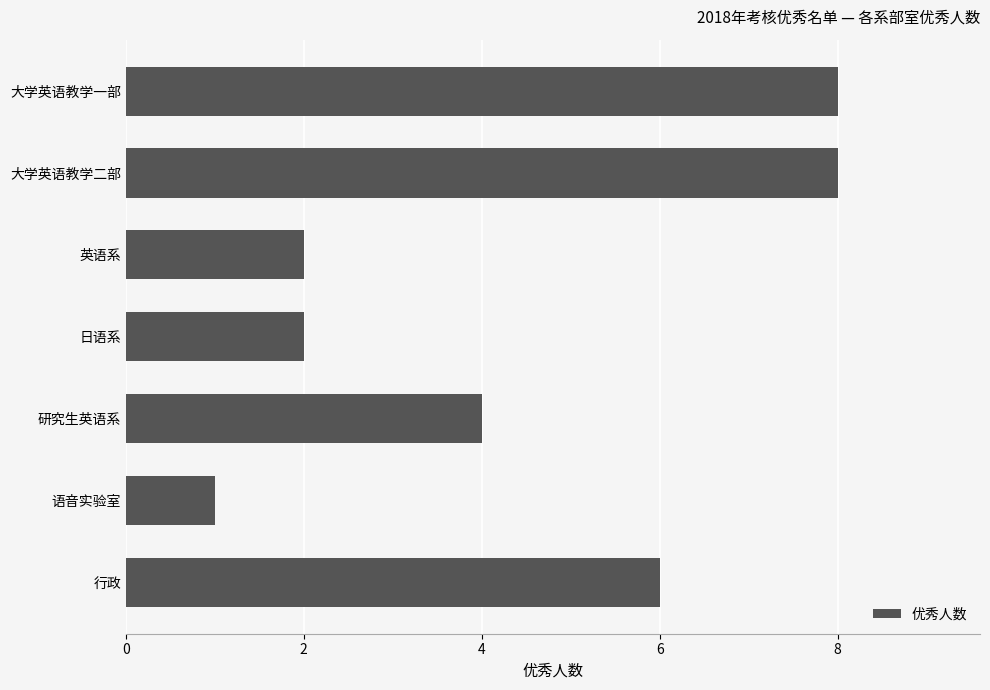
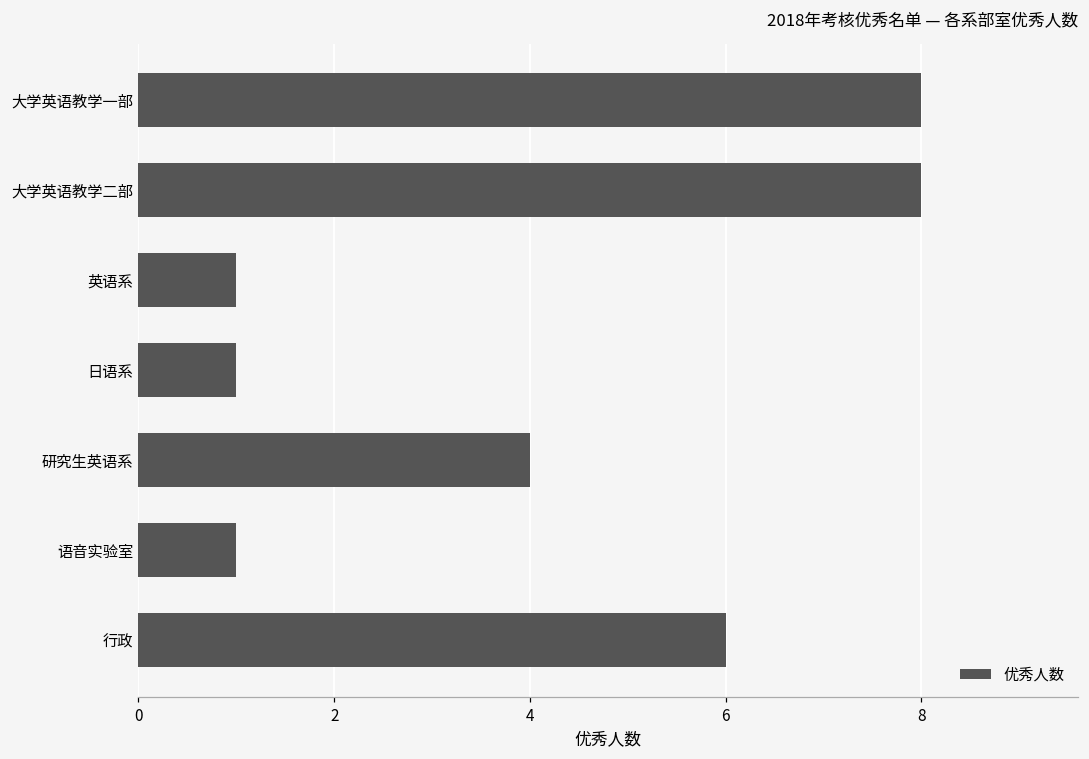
  {
    "大学英语教学一部": 8,
    "大学英语教学二部": 8,
-   "英语系": 2,
-   "日语系": 2,
+   "英语系": 1,
+   "日语系": 1,
    "研究生英语系": 4,
    "语音实验室": 1,
    "行政": 6
  }
